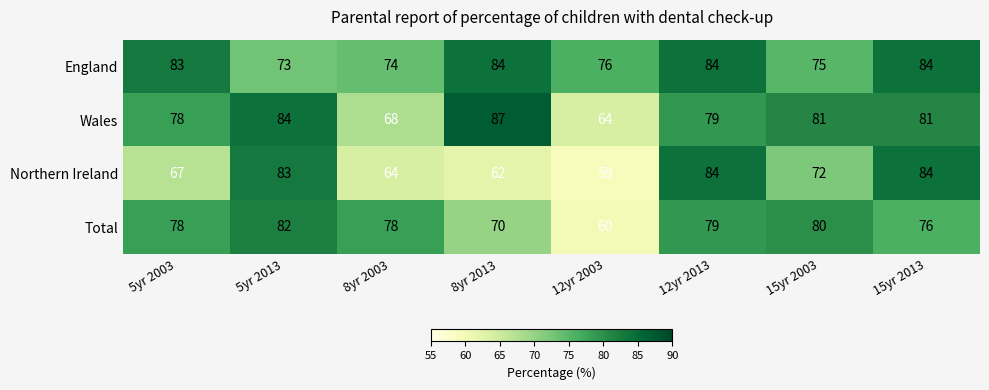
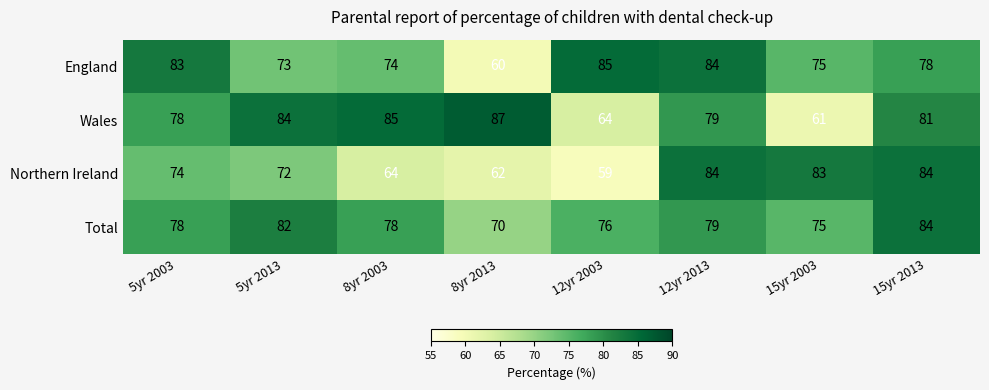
  {
    "England": {
      "5yr 2003": 83,
      "5yr 2013": 73,
      "8yr 2003": 74,
-     "8yr 2013": 84,
-     "12yr 2003": 76,
+     "8yr 2013": 60,
+     "12yr 2003": 85,
      "12yr 2013": 84,
      "15yr 2003": 75,
-     "15yr 2013": 84
+     "15yr 2013": 78
    },
    "Wales": {
      "5yr 2003": 78,
      "5yr 2013": 84,
-     "8yr 2003": 68,
+     "8yr 2003": 85,
      "8yr 2013": 87,
      "12yr 2003": 64,
      "12yr 2013": 79,
-     "15yr 2003": 81,
+     "15yr 2003": 61,
      "15yr 2013": 81
    },
    "Northern Ireland": {
-     "5yr 2003": 67,
-     "5yr 2013": 83,
+     "5yr 2003": 74,
+     "5yr 2013": 72,
      "8yr 2003": 64,
      "8yr 2013": 62,
      "12yr 2003": 59,
      "12yr 2013": 84,
-     "15yr 2003": 72,
+     "15yr 2003": 83,
      "15yr 2013": 84
    },
    "Total": {
      "5yr 2003": 78,
      "5yr 2013": 82,
      "8yr 2003": 78,
      "8yr 2013": 70,
-     "12yr 2003": 60,
+     "12yr 2003": 76,
      "12yr 2013": 79,
-     "15yr 2003": 80,
-     "15yr 2013": 76
+     "15yr 2003": 75,
+     "15yr 2013": 84
    }
  }
